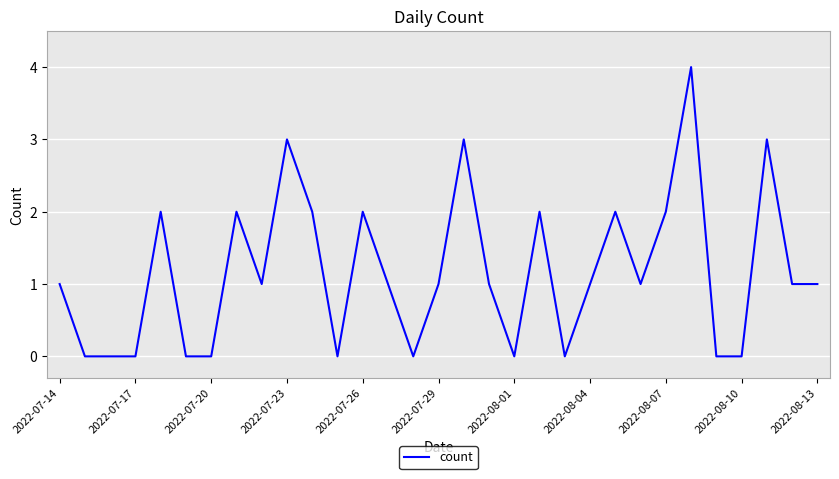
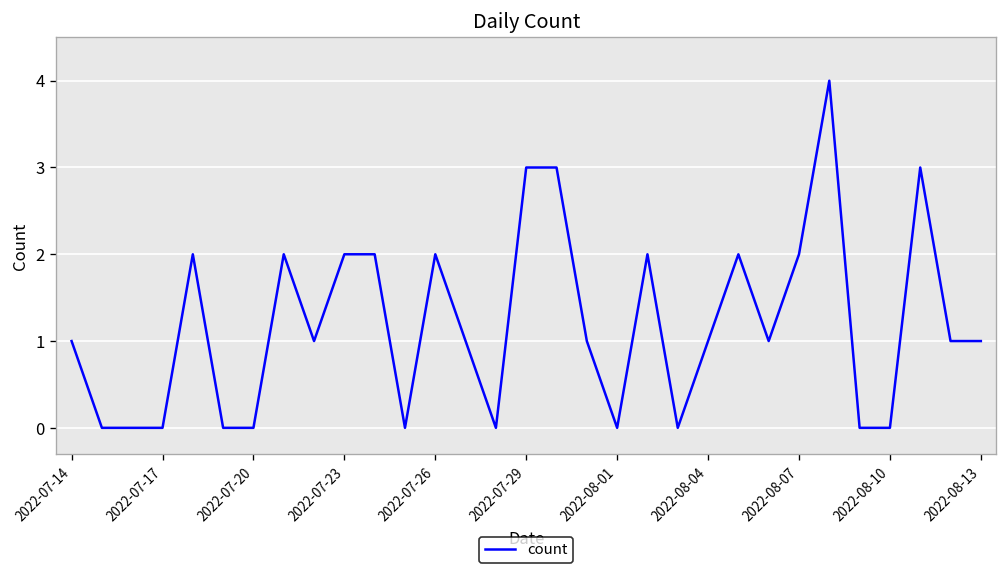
  {
    "2022-07-14": 1,
    "2022-07-17": 0,
    "2022-07-20": 0,
-   "2022-07-23": 3,
+   "2022-07-23": 2,
    "2022-07-26": 2,
-   "2022-07-29": 1,
+   "2022-07-29": 3,
    "2022-08-01": 0,
    "2022-08-04": 1,
    "2022-08-07": 2,
    "2022-08-10": 0,
    "2022-08-13": 1
  }
